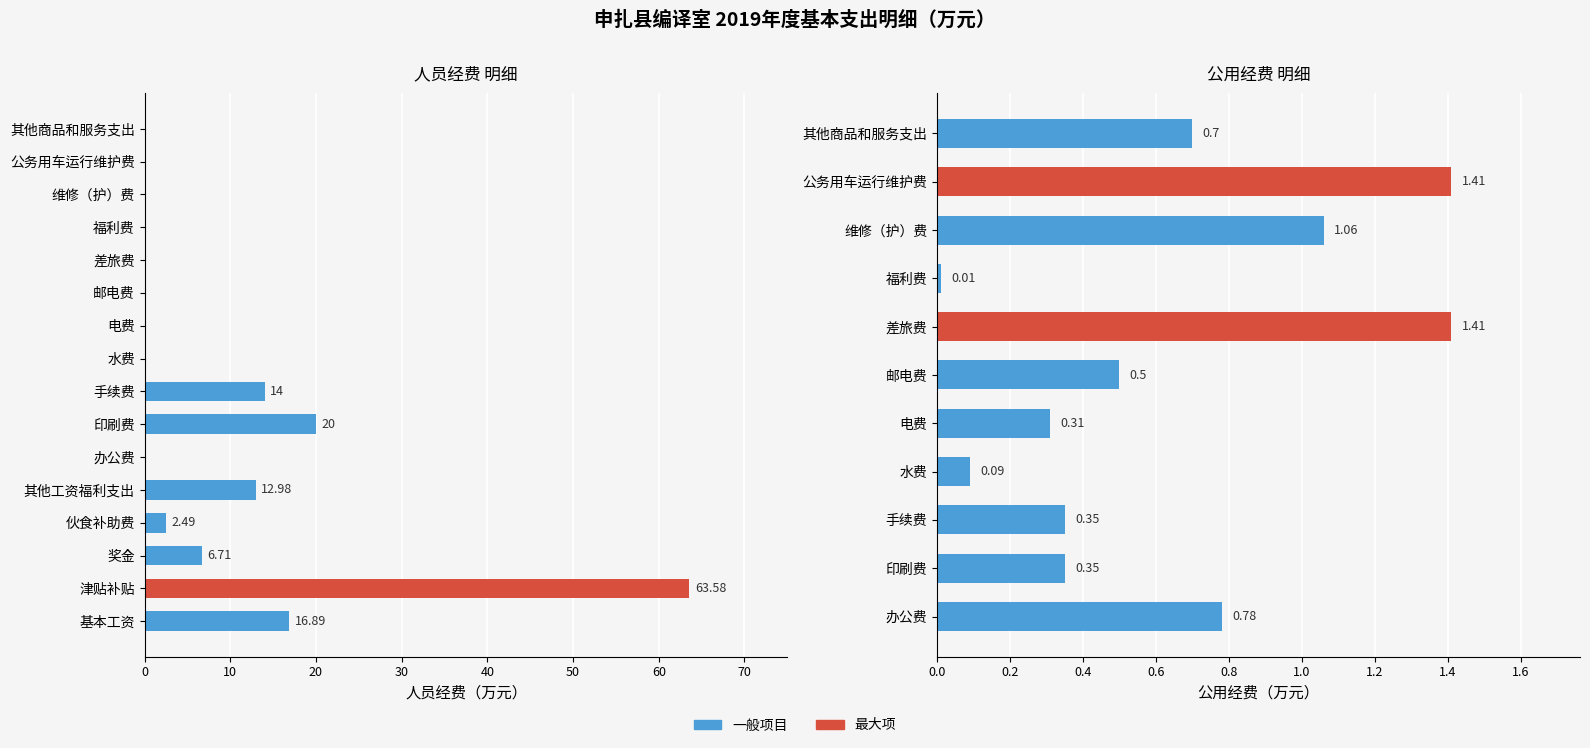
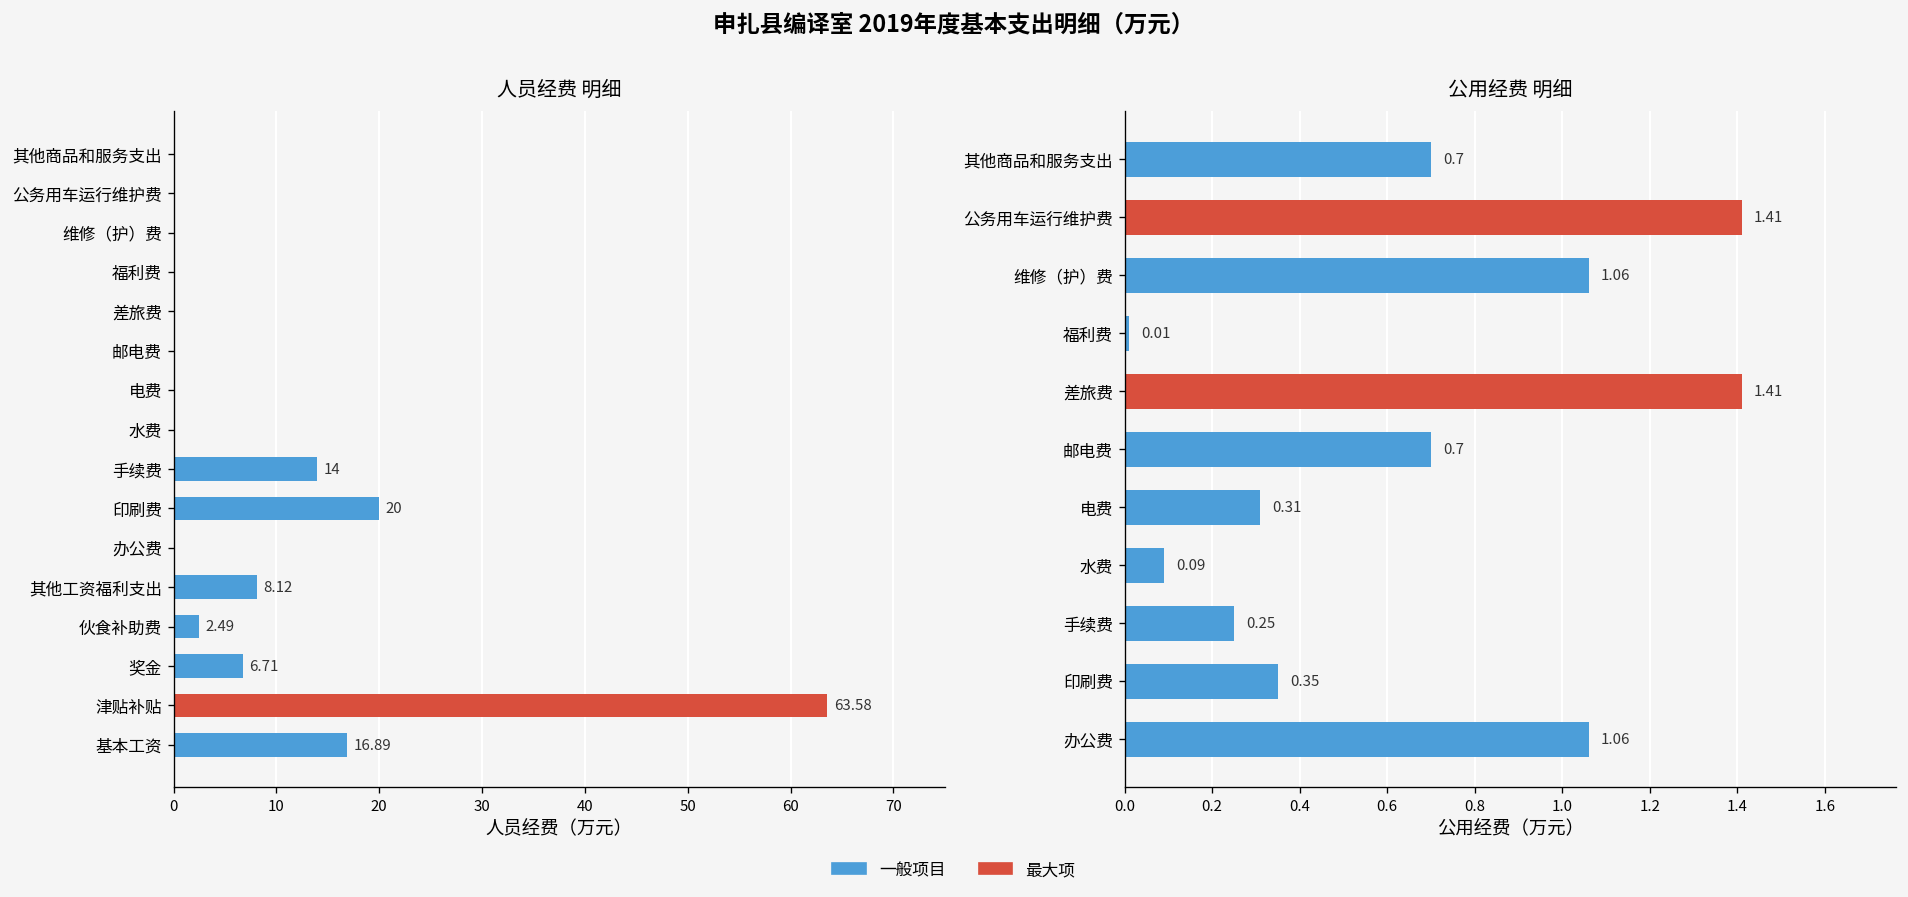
  {
    "人员经费 明细": {
      "手续费": 14,
      "印刷费": 20,
-     "其他工资福利支出": 12.98,
+     "其他工资福利支出": 8.12,
      "伙食补助费": 2.49,
      "奖金": 6.71,
      "津贴补贴": 63.58,
      "基本工资": 16.89
    },
    "公用经费 明细": {
      "其他商品和服务支出": 0.7,
      "公务用车运行维护费": 1.41,
      "维修（护）费": 1.06,
      "福利费": 0.01,
      "差旅费": 1.41,
-     "邮电费": 0.5,
+     "邮电费": 0.7,
      "电费": 0.31,
      "水费": 0.09,
-     "手续费": 0.35,
+     "手续费": 0.25,
      "印刷费": 0.35,
-     "办公费": 0.78
+     "办公费": 1.06
    }
  }
